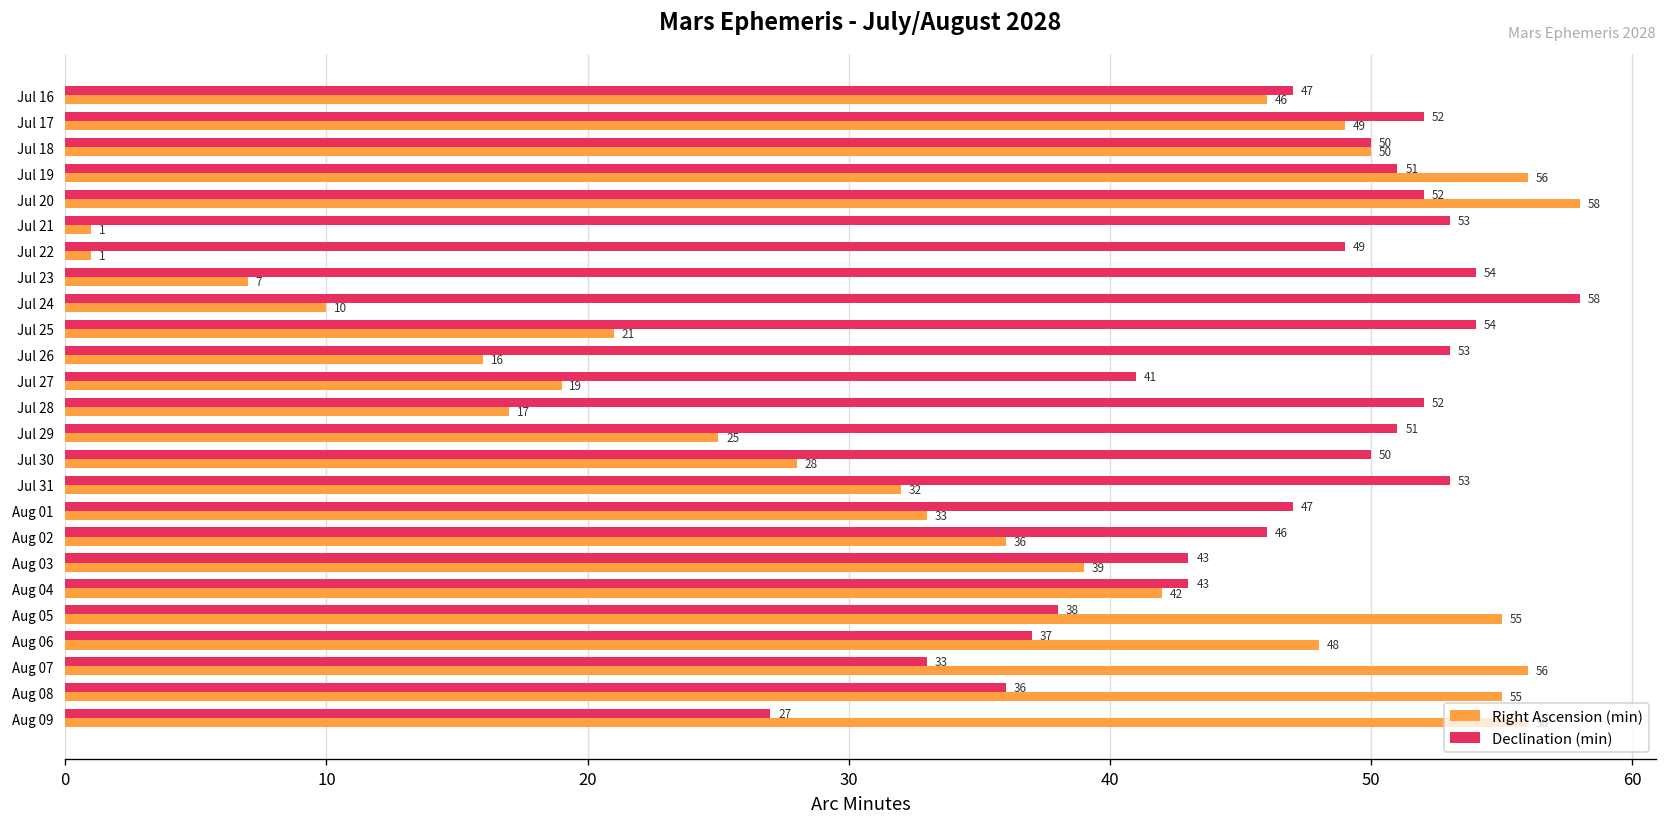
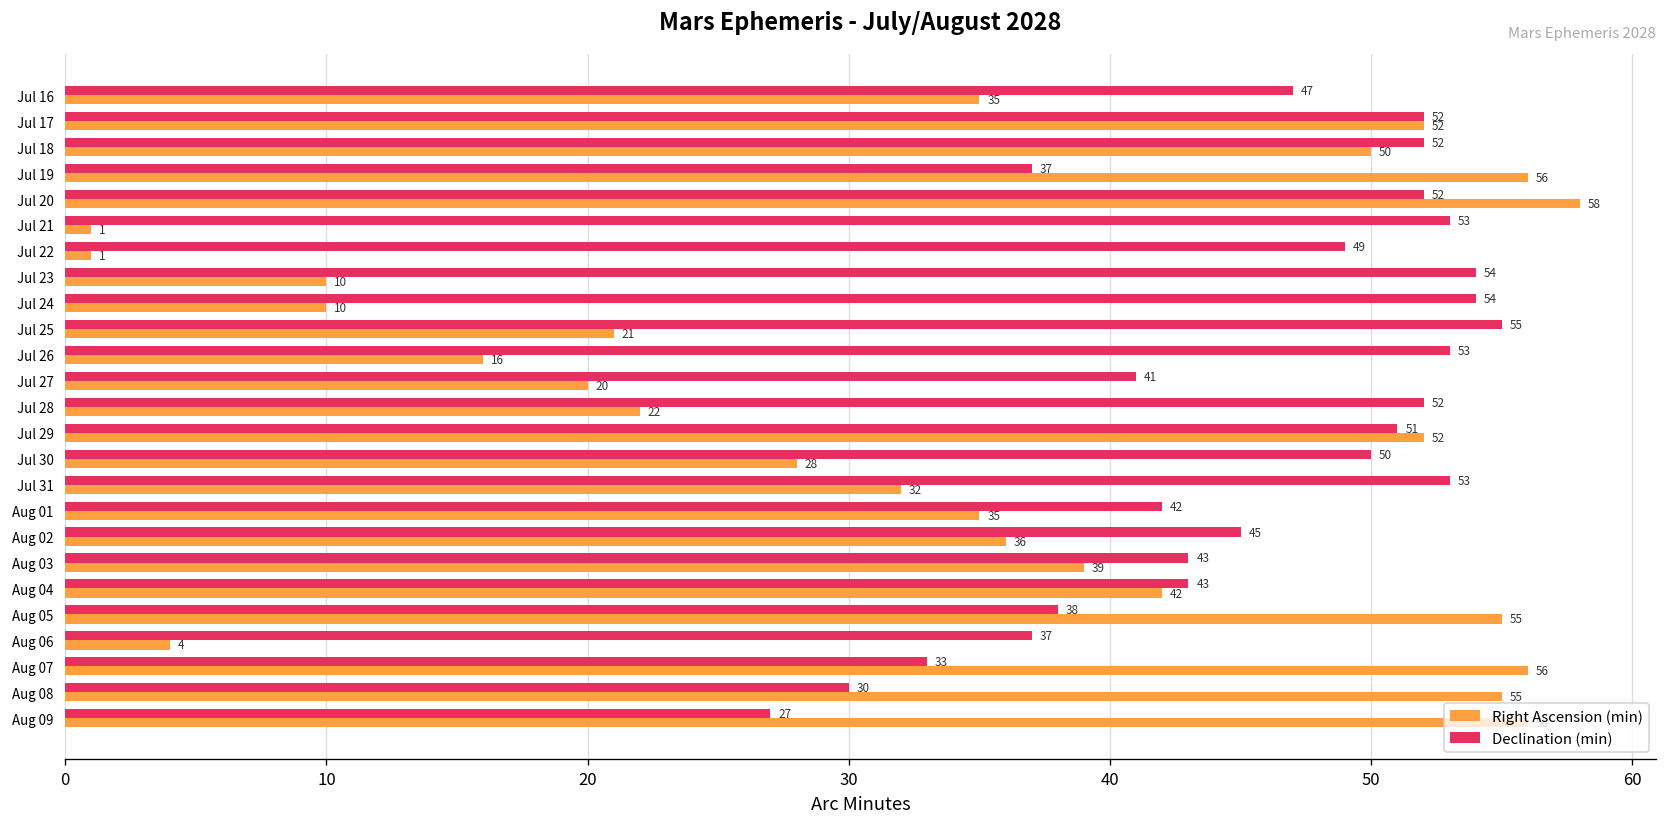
  {
    "Right Ascension (min)": {
-     "Jul 16": 46,
-     "Jul 17": 49,
+     "Jul 16": 35,
+     "Jul 17": 52,
      "Jul 18": 50,
      "Jul 19": 56,
      "Jul 20": 58,
      "Jul 21": 1,
      "Jul 22": 1,
-     "Jul 23": 7,
+     "Jul 23": 10,
      "Jul 24": 10,
      "Jul 25": 21,
      "Jul 26": 16,
-     "Jul 27": 19,
-     "Jul 28": 17,
-     "Jul 29": 25,
+     "Jul 27": 20,
+     "Jul 28": 22,
+     "Jul 29": 52,
      "Jul 30": 28,
      "Jul 31": 32,
-     "Aug 01": 33,
+     "Aug 01": 35,
      "Aug 02": 36,
      "Aug 03": 39,
      "Aug 04": 42,
      "Aug 05": 55,
-     "Aug 06": 48,
+     "Aug 06": 4,
      "Aug 07": 56
    },
    "Declination (min)": {
      "Jul 16": 47,
-     "Jul 18": 50,
-     "Jul 19": 51,
+     "Jul 18": 52,
+     "Jul 19": 37,
      "Jul 20": 52,
      "Jul 21": 53,
      "Jul 22": 49,
      "Jul 23": 54,
-     "Jul 24": 58,
-     "Jul 25": 54,
+     "Jul 24": 54,
+     "Jul 25": 55,
      "Jul 26": 53,
      "Jul 27": 41,
      "Jul 28": 52,
      "Jul 29": 51,
      "Jul 30": 50,
      "Jul 31": 53,
-     "Aug 01": 47,
-     "Aug 02": 46,
+     "Aug 01": 42,
+     "Aug 02": 45,
      "Aug 03": 43,
      "Aug 04": 43,
      "Aug 05": 38,
      "Aug 06": 37,
      "Aug 07": 33,
-     "Aug 08": 36,
+     "Aug 08": 30,
      "Aug 09": 27
    }
  }
